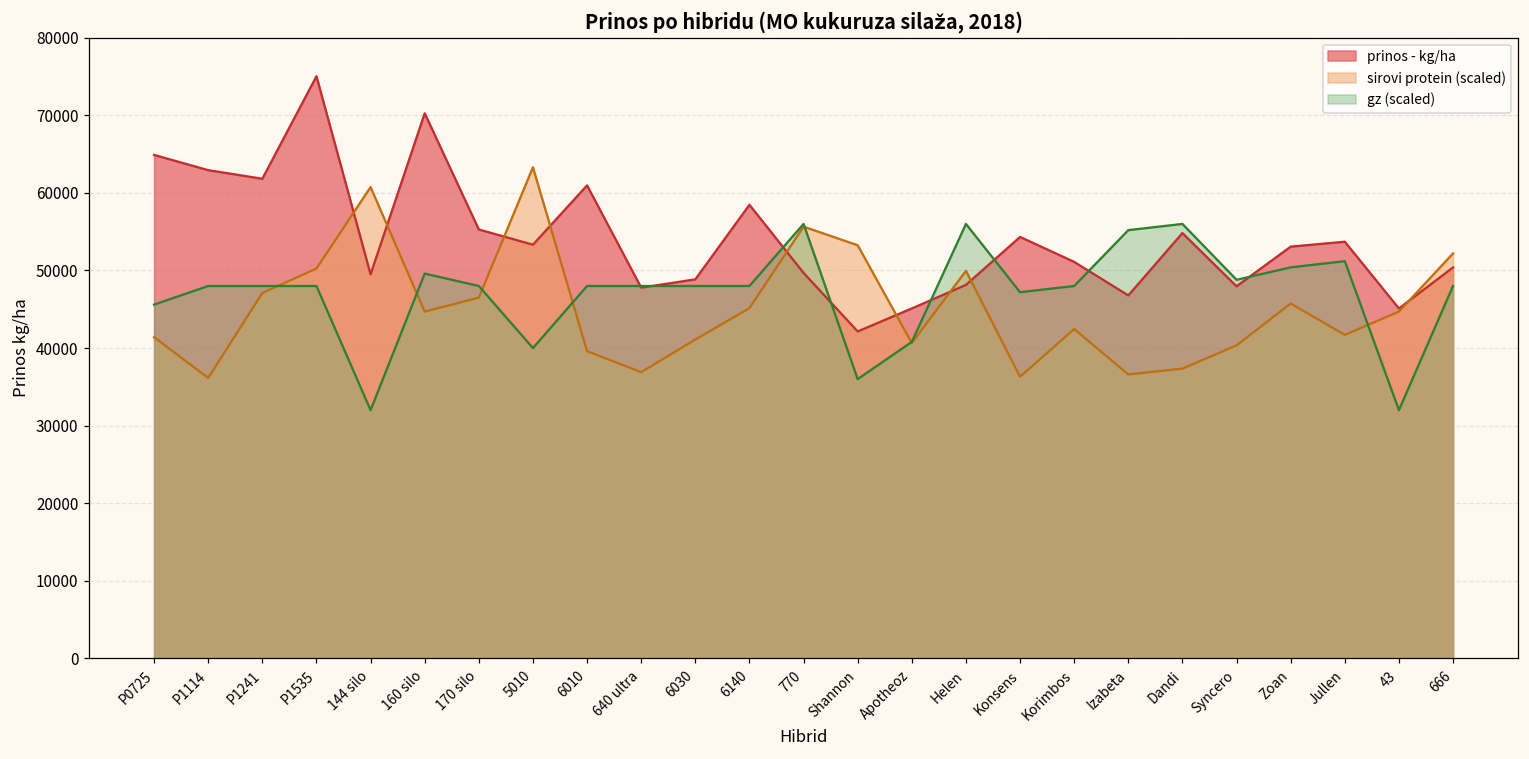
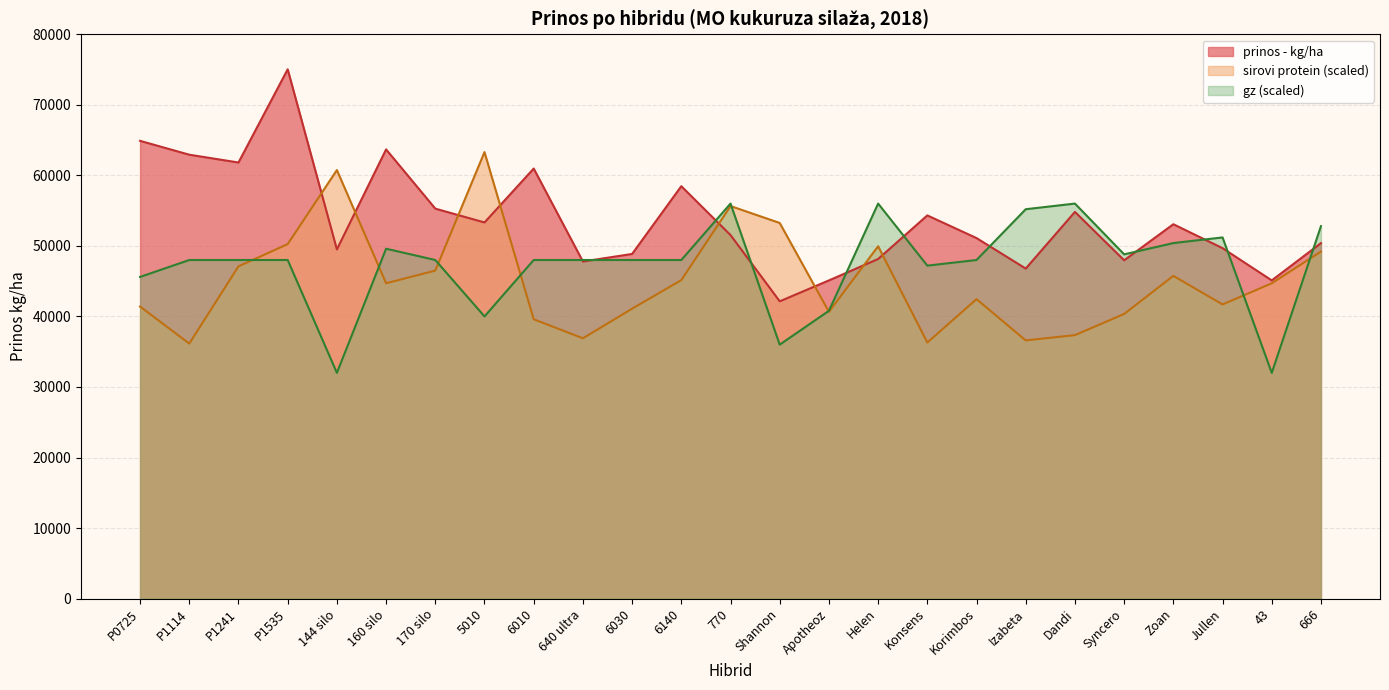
  {
    "prinos - kg/ha": {
      "P0725": 65000,
      "P1114": 63000,
      "P1241": 62000,
      "P1535": 75000,
      "144 silo": 50000,
-     "160 silo": 70000,
+     "160 silo": 64000,
      "170 silo": 55000,
      "5010": 53000,
      "6010": 61000,
      "6030": 49000,
      "6140": 58000,
-     "770": 50000,
+     "770": 52000,
      "Shannon": 42000,
      "Apotheoz": 45000,
      "Helen": 48000,
      "Konsens": 54000,
      "Korimbos": 51000,
      "Izabeta": 47000,
      "Dandi": 55000,
      "Syncero": 48000,
      "Zoan": 53000,
-     "Jullen": 54000,
+     "Jullen": 50000,
      "43": 45000,
      "666": 50000
    },
    "sirovi protein (scaled)": {
      "P0725": 41000,
      "P1114": 36000,
      "P1241": 47000,
      "P1535": 50000,
      "144 silo": 61000,
      "160 silo": 45000,
      "170 silo": 47000,
      "5010": 63000,
      "6010": 40000,
      "640 ultra": 37000,
      "6030": 41000,
      "6140": 45000,
      "Shannon": 53000,
      "Helen": 50000,
      "Konsens": 36000,
      "Korimbos": 42000,
      "Izabeta": 37000,
      "Dandi": 37000,
      "Syncero": 40000,
      "Zoan": 46000,
      "Jullen": 42000,
      "43": 45000,
-     "666": 52000
+     "666": 49000
    },
    "gz (scaled)": {
      "P0725": 46000,
      "P1114": 48000,
      "P1241": 48000,
      "P1535": 48000,
      "144 silo": 32000,
      "160 silo": 50000,
      "170 silo": 48000,
      "5010": 40000,
      "6010": 48000,
      "6030": 48000,
      "6140": 48000,
      "Shannon": 36000,
      "Helen": 56000,
      "Konsens": 47000,
      "Korimbos": 48000,
      "Izabeta": 55000,
      "Dandi": 56000,
      "Syncero": 49000,
      "Zoan": 50000,
      "Jullen": 51000,
      "43": 32000,
-     "666": 48000
+     "666": 53000
    }
  }
